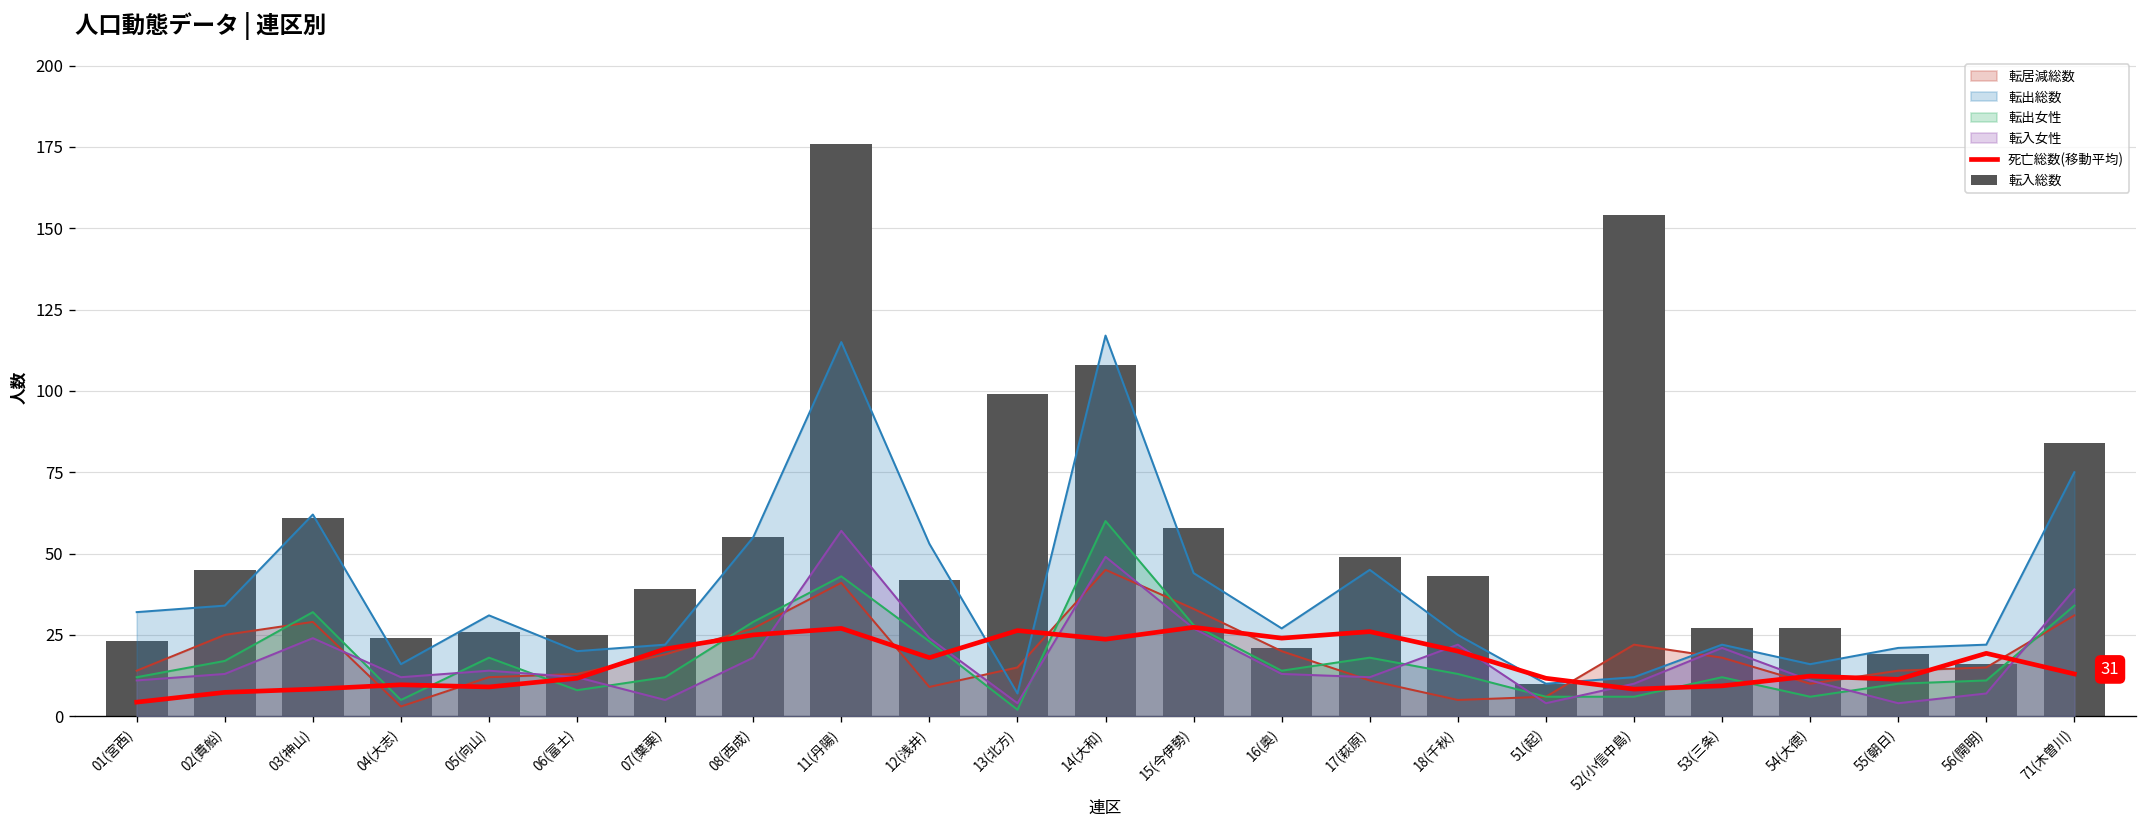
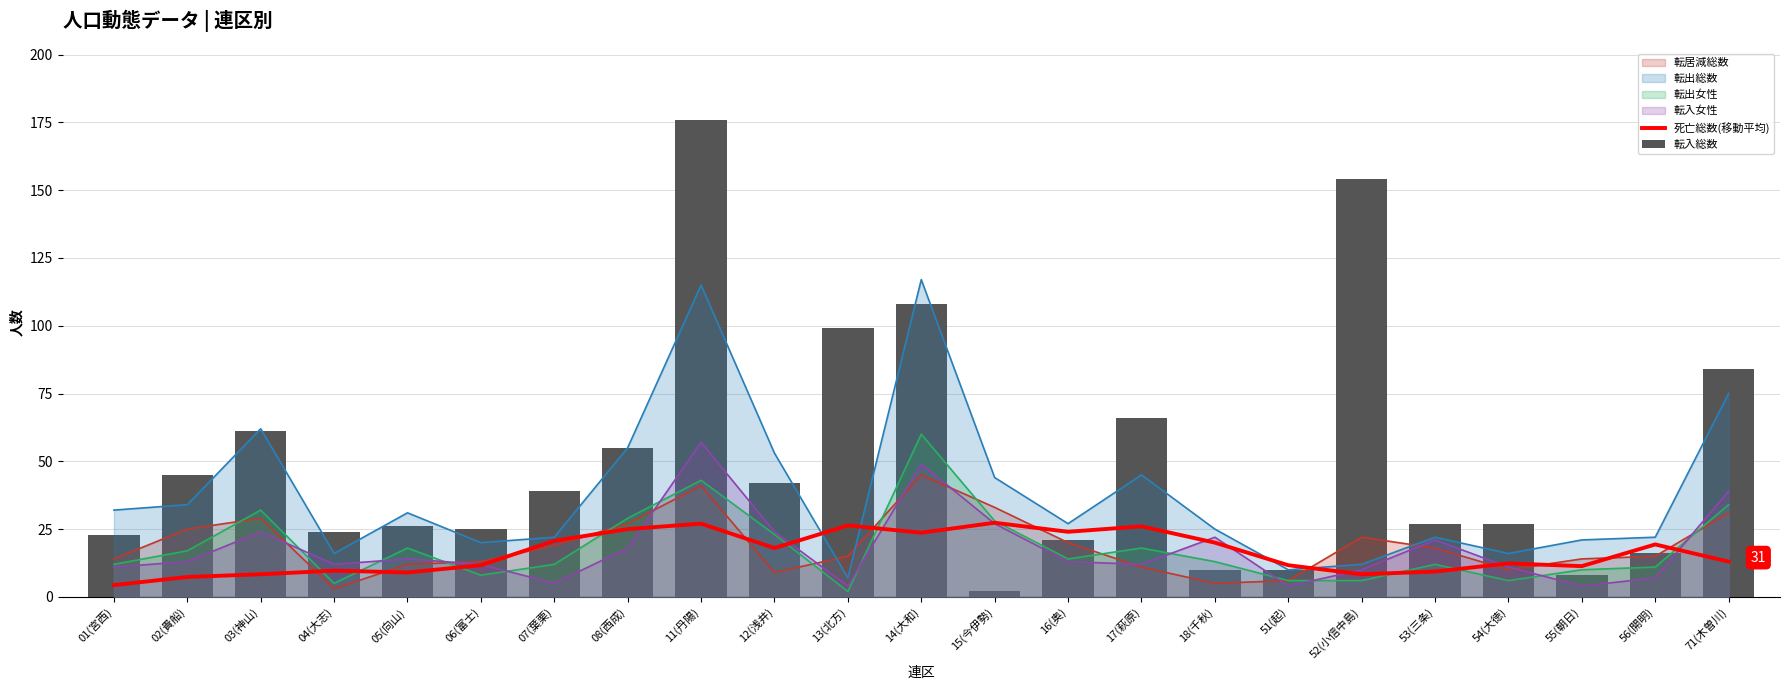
  {
    "転入総数": {
      "01(宮西)": 23,
      "02(貴船)": 45,
      "03(神山)": 61,
      "04(大志)": 24,
      "05(向山)": 26,
      "06(富士)": 25,
      "07(葉栗)": 39,
      "08(西成)": 55,
      "11(丹陽)": 176,
      "12(浅井)": 42,
      "13(北方)": 99,
      "14(大和)": 108,
-     "15(今伊勢)": 58,
+     "15(今伊勢)": 2,
      "16(奥)": 21,
-     "17(萩原)": 49,
-     "18(千秋)": 43,
+     "17(萩原)": 66,
+     "18(千秋)": 10,
      "51(起)": 10,
      "52(小信中島)": 154,
      "53(三条)": 27,
      "54(大徳)": 27,
-     "55(朝日)": 19,
+     "55(朝日)": 8,
      "56(開明)": 16,
      "71(木曽川)": 84
    },
    "死亡総数(移動平均)": {
      "01(宮西)": 4,
      "02(貴船)": 7,
      "03(神山)": 8,
      "04(大志)": 10,
      "05(向山)": 9,
      "07(葉栗)": 21,
      "08(西成)": 25,
      "11(丹陽)": 27,
      "12(浅井)": 18,
      "13(北方)": 26,
      "14(大和)": 24,
      "16(奥)": 24,
      "17(萩原)": 26,
      "18(千秋)": 20,
      "51(起)": 12,
      "52(小信中島)": 8,
      "53(三条)": 9,
      "54(大徳)": 12,
      "55(朝日)": 11,
      "56(開明)": 19
    }
  }
